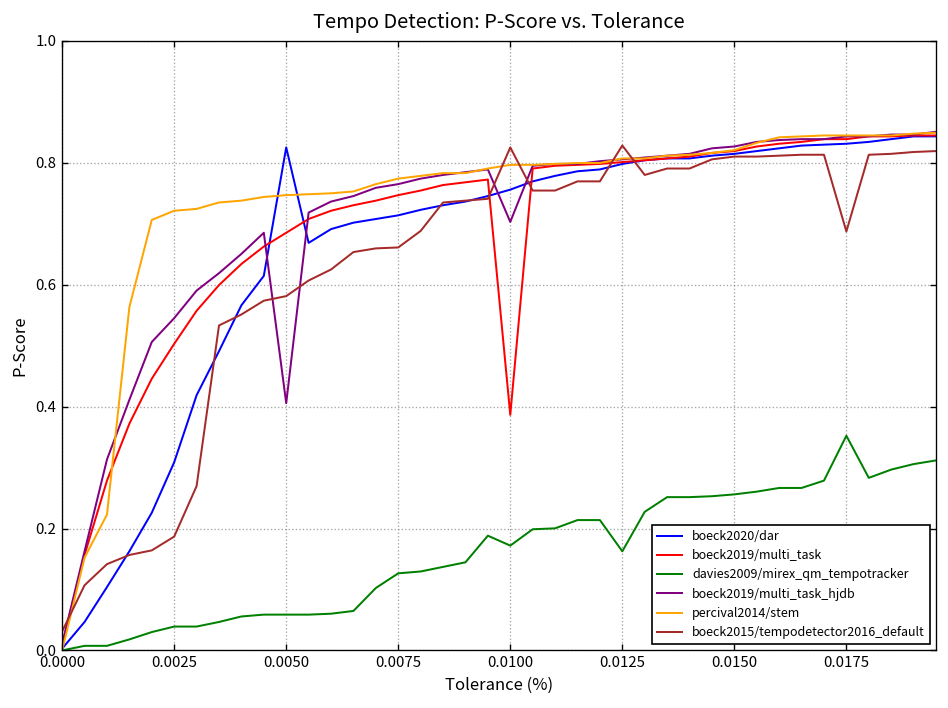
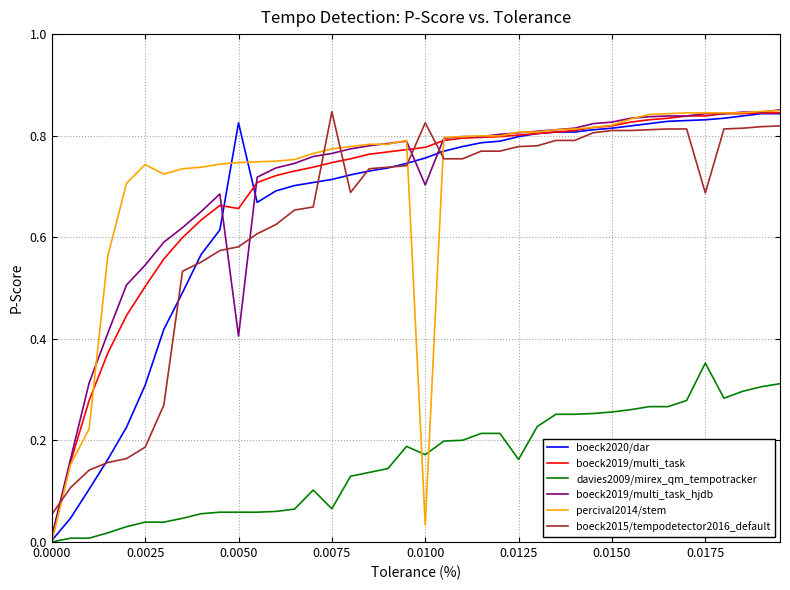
  {
    "boeck2020/dar": {
      "0.0025": 0.31,
      "0.0050": 0.83,
      "0.0075": 0.71,
      "0.0100": 0.76,
      "0.0175": 0.83
    },
    "boeck2019/multi_task": {
      "0.0025": 0.50,
-     "0.0050": 0.69,
+     "0.0050": 0.66,
      "0.0075": 0.75,
-     "0.0100": 0.39
+     "0.0100": 0.78
    },
    "davies2009/mirex_qm_tempotracker": {
      "0.0025": 0.04,
      "0.0050": 0.06,
-     "0.0075": 0.13,
+     "0.0075": 0.07,
      "0.0100": 0.17,
      "0.0125": 0.16,
      "0.0150": 0.26,
      "0.0175": 0.35
    },
    "boeck2019/multi_task_hjdb": {
      "0.0025": 0.55,
      "0.0050": 0.41,
      "0.0075": 0.77,
      "0.0100": 0.70,
      "0.0150": 0.83
    },
    "percival2014/stem": {
-     "0.0025": 0.72,
+     "0.0025": 0.74,
      "0.0050": 0.75,
      "0.0075": 0.77,
-     "0.0100": 0.80
+     "0.0100": 0.03
    },
    "boeck2015/tempodetector2016_default": {
-     "0.0000": 0.03,
+     "0.0000": 0.05,
      "0.0025": 0.19,
      "0.0050": 0.58,
-     "0.0075": 0.66,
+     "0.0075": 0.85,
      "0.0100": 0.83,
-     "0.0125": 0.83,
+     "0.0125": 0.78,
      "0.0175": 0.69
    }
  }
